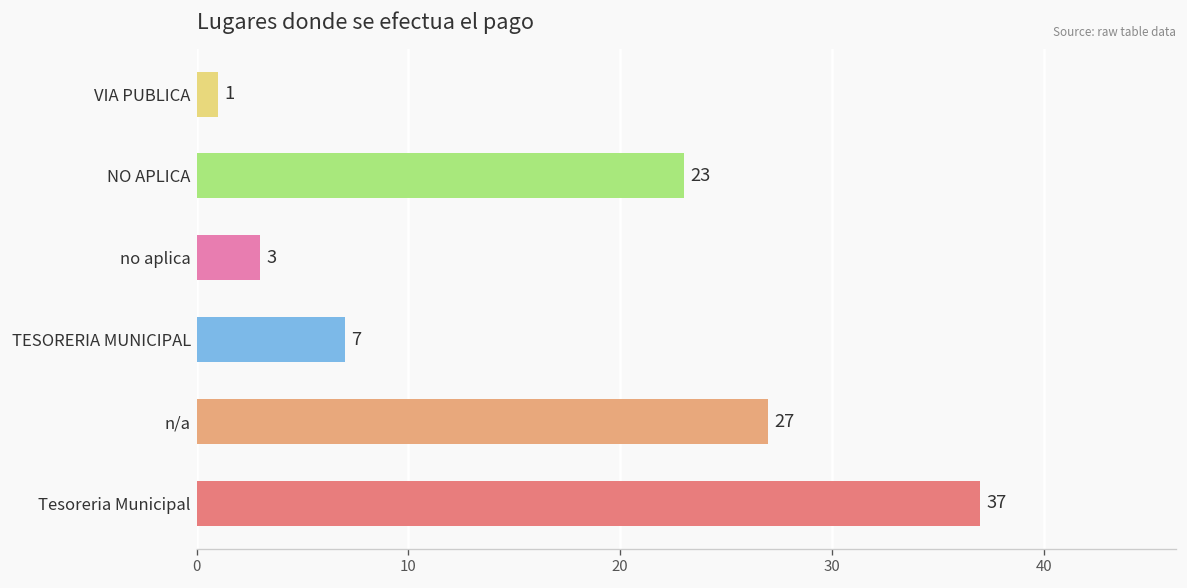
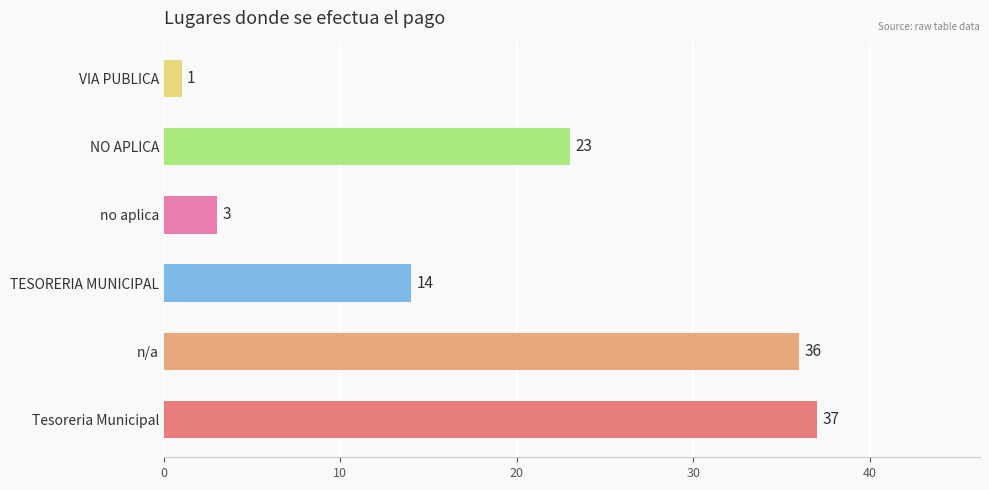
  {
    "VIA PUBLICA": 1,
    "NO APLICA": 23,
    "no aplica": 3,
-   "TESORERIA MUNICIPAL": 7,
-   "n/a": 27,
+   "TESORERIA MUNICIPAL": 14,
+   "n/a": 36,
    "Tesoreria Municipal": 37
  }
